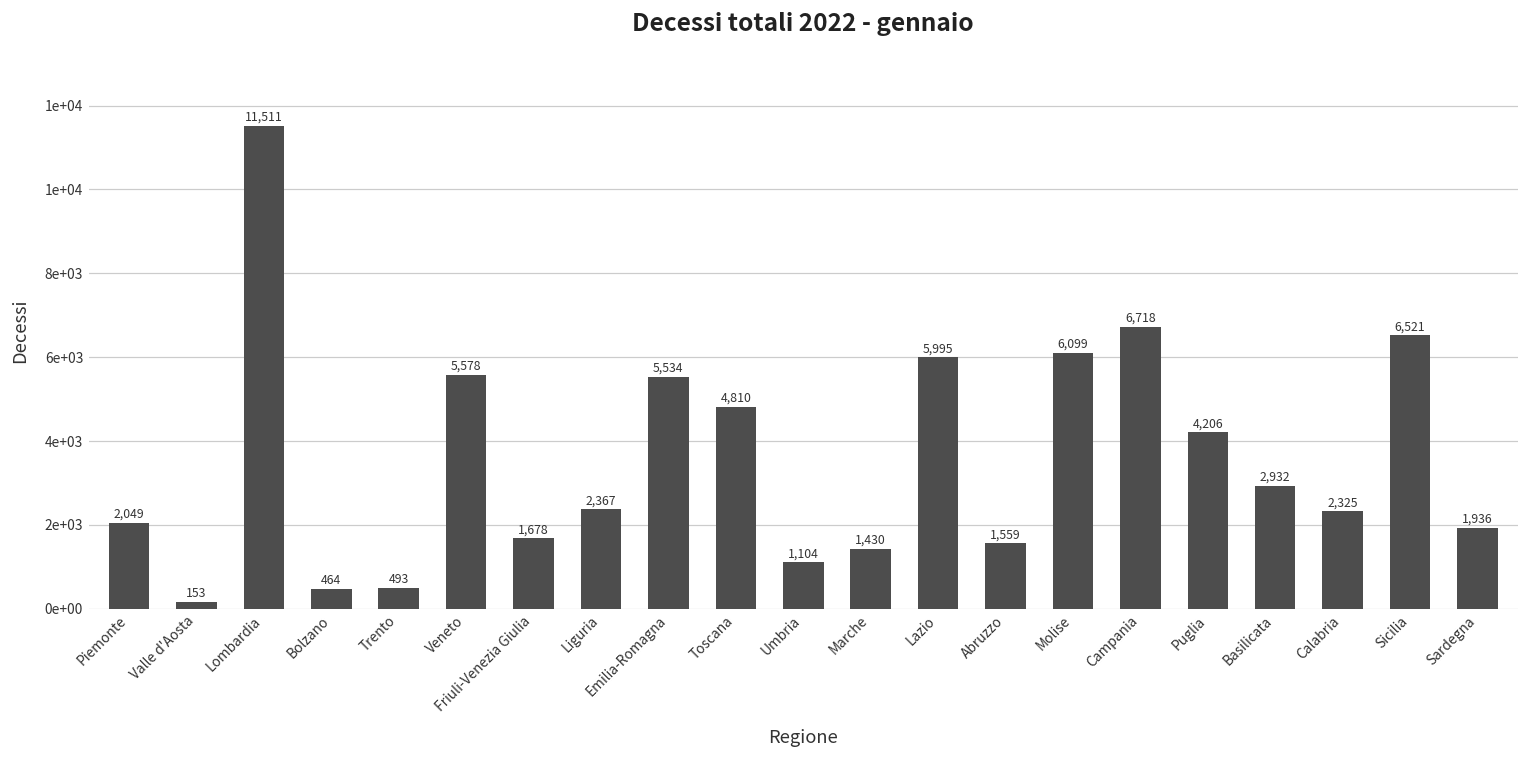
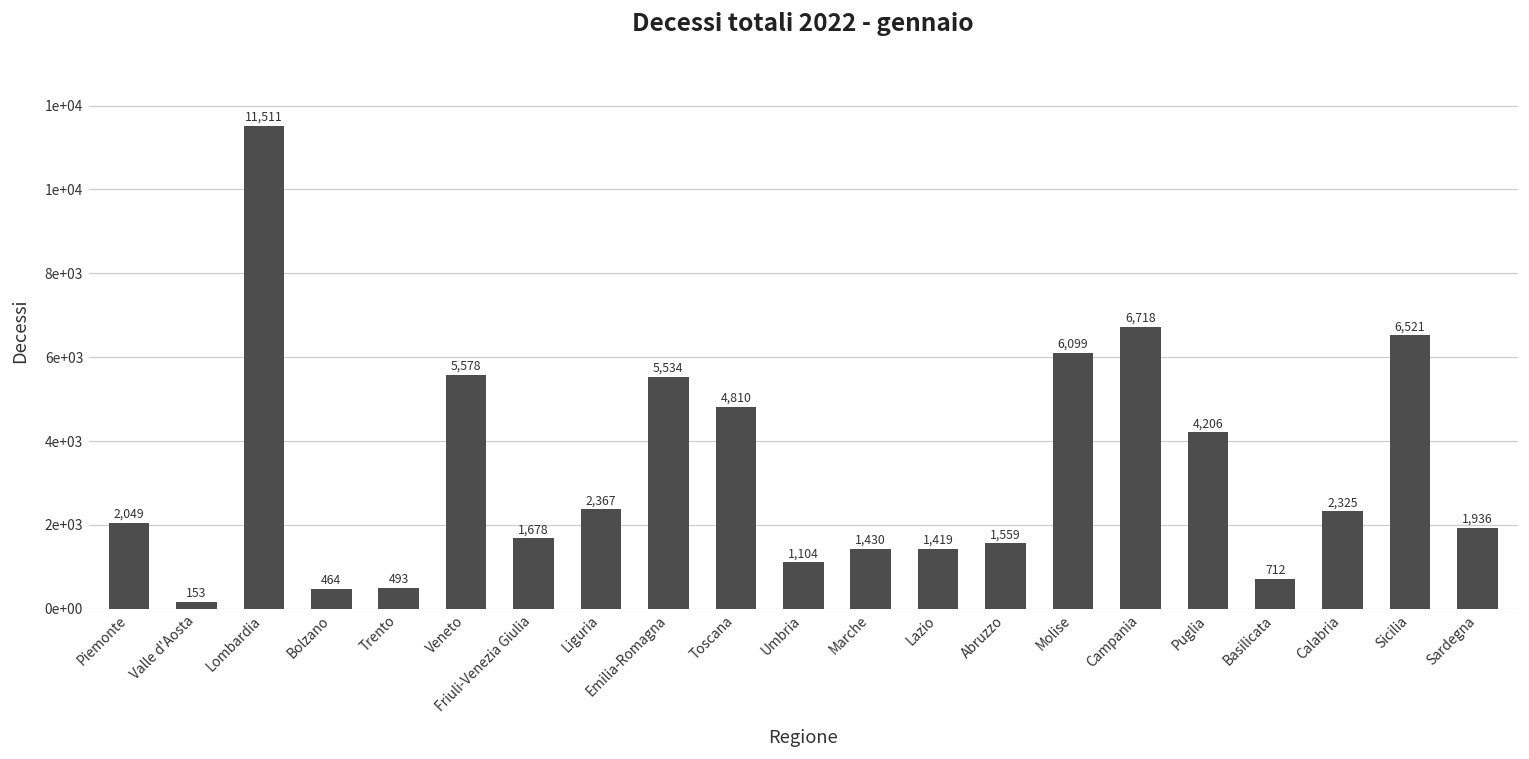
  {
    "Piemonte": "2,049",
    "Valle d'Aosta": "153",
    "Lombardia": "11,511",
    "Bolzano": "464",
    "Trento": "493",
    "Veneto": "5,578",
    "Friuli-Venezia Giulia": "1,678",
    "Liguria": "2,367",
    "Emilia-Romagna": "5,534",
    "Toscana": "4,810",
    "Umbria": "1,104",
    "Marche": "1,430",
-   "Lazio": "5,995",
+   "Lazio": "1,419",
    "Abruzzo": "1,559",
    "Molise": "6,099",
    "Campania": "6,718",
    "Puglia": "4,206",
-   "Basilicata": "2,932",
+   "Basilicata": "712",
    "Calabria": "2,325",
    "Sicilia": "6,521",
    "Sardegna": "1,936"
  }
